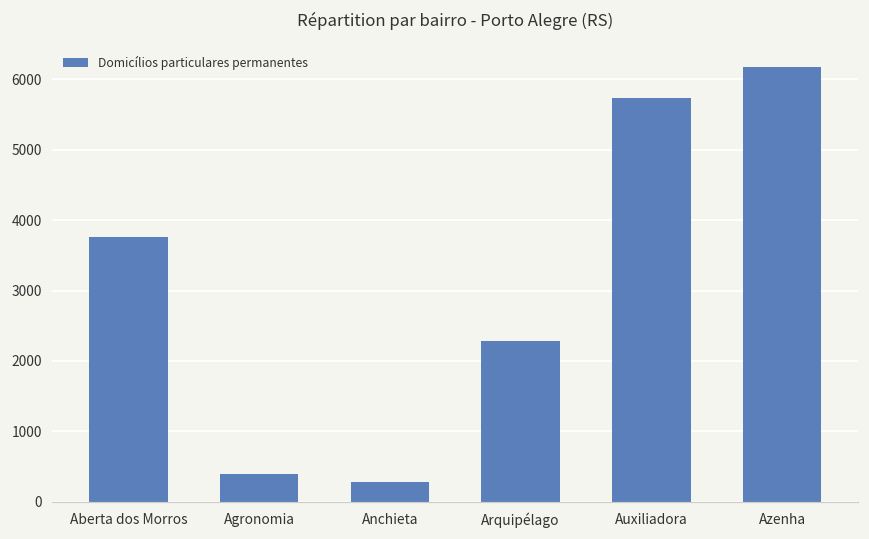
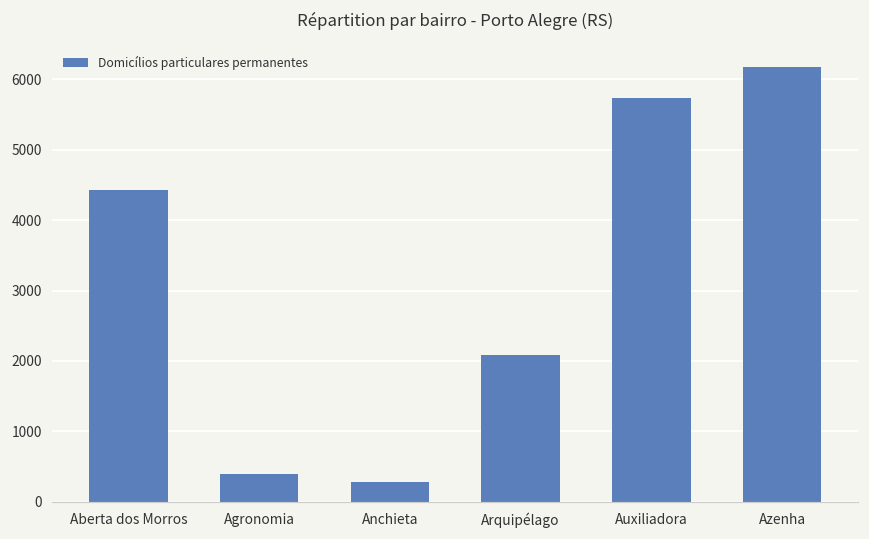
  {
-   "Aberta dos Morros": 3800,
+   "Aberta dos Morros": 4400,
    "Agronomia": 400,
    "Anchieta": 300,
-   "Arquipélago": 2300,
+   "Arquipélago": 2100,
    "Auxiliadora": 5700,
    "Azenha": 6200
  }
